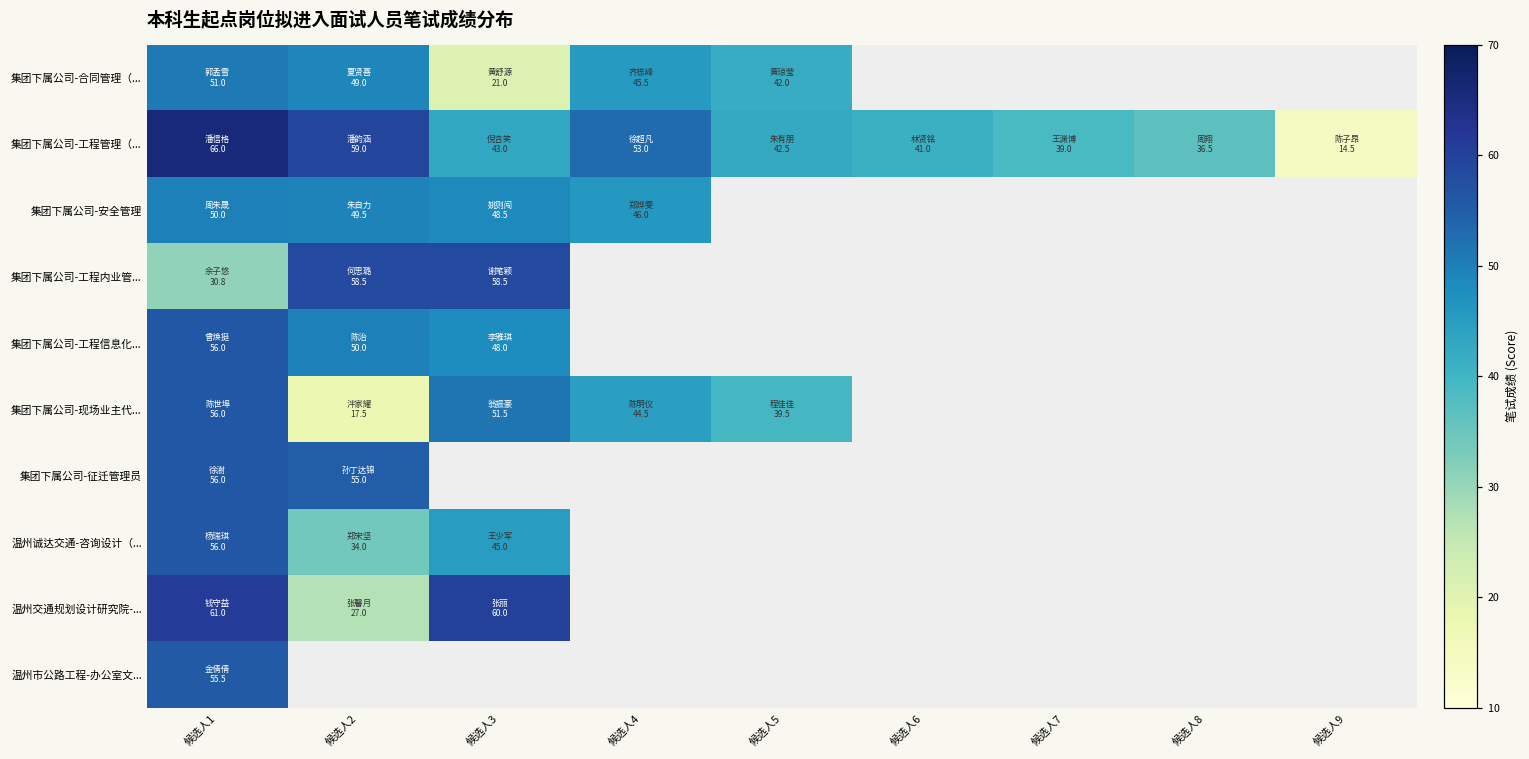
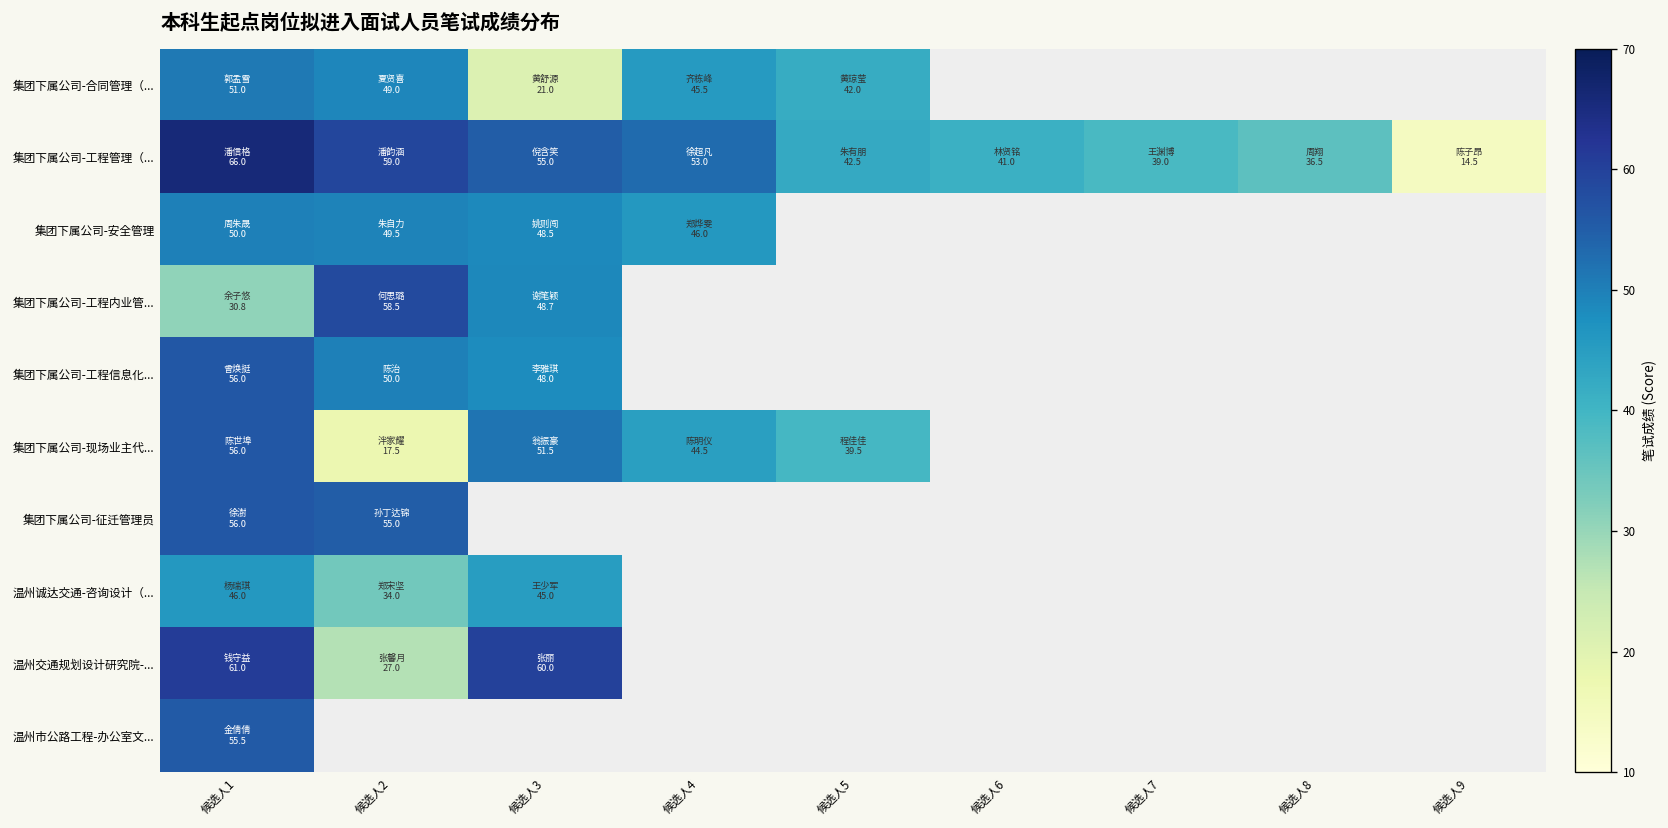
  {
    "集团下属公司-合同管理（...": {
      "候选人1": 51.0,
      "候选人2": 49.0,
      "候选人3": 21.0,
      "候选人4": 45.5,
      "候选人5": 42.0
    },
    "集团下属公司-工程管理（...": {
      "候选人1": 66.0,
      "候选人2": 59.0,
-     "候选人3": 43.0,
+     "候选人3": 55.0,
      "候选人4": 53.0,
      "候选人5": 42.5,
      "候选人6": 41.0,
      "候选人7": 39.0,
      "候选人8": 36.5,
      "候选人9": 14.5
    },
    "集团下属公司-安全管理": {
      "候选人1": 50.0,
      "候选人2": 49.5,
      "候选人3": 48.5,
      "候选人4": 46.0
    },
    "集团下属公司-工程内业管...": {
      "候选人1": 30.8,
      "候选人2": 58.5,
-     "候选人3": 58.5
+     "候选人3": 48.7
    },
    "集团下属公司-工程信息化...": {
      "候选人1": 56.0,
      "候选人2": 50.0,
      "候选人3": 48.0
    },
    "集团下属公司-现场业主代...": {
      "候选人1": 56.0,
      "候选人2": 17.5,
      "候选人3": 51.5,
      "候选人4": 44.5,
      "候选人5": 39.5
    },
    "集团下属公司-征迁管理员": {
      "候选人1": 56.0,
      "候选人2": 55.0
    },
    "温州诚达交通-咨询设计（...": {
-     "候选人1": 56.0,
+     "候选人1": 46.0,
      "候选人2": 34.0,
      "候选人3": 45.0
    },
    "温州交通规划设计研究院-...": {
      "候选人1": 61.0,
      "候选人2": 27.0,
      "候选人3": 60.0
    },
    "温州市公路工程-办公室文...": {
      "候选人1": 55.5
    }
  }
